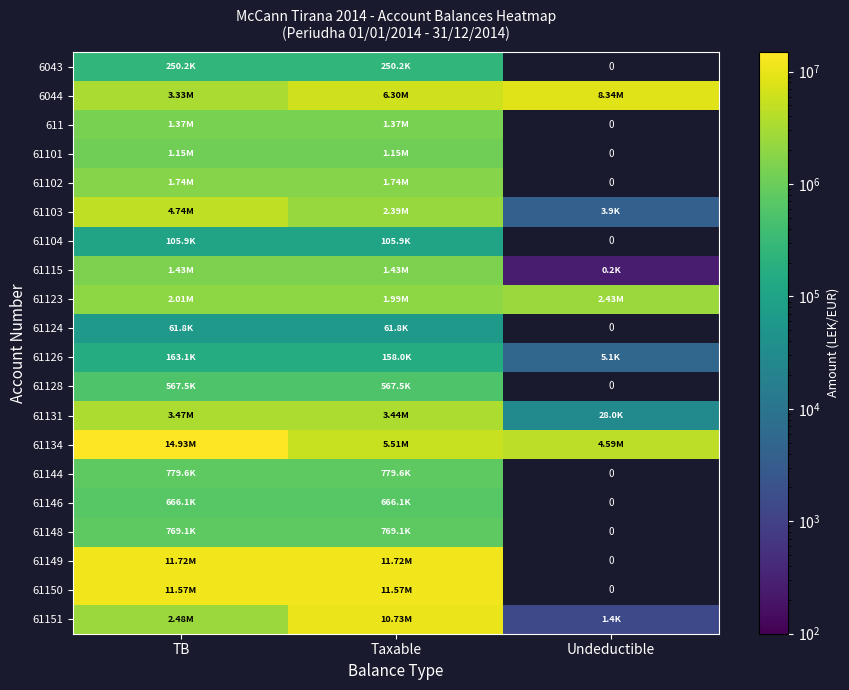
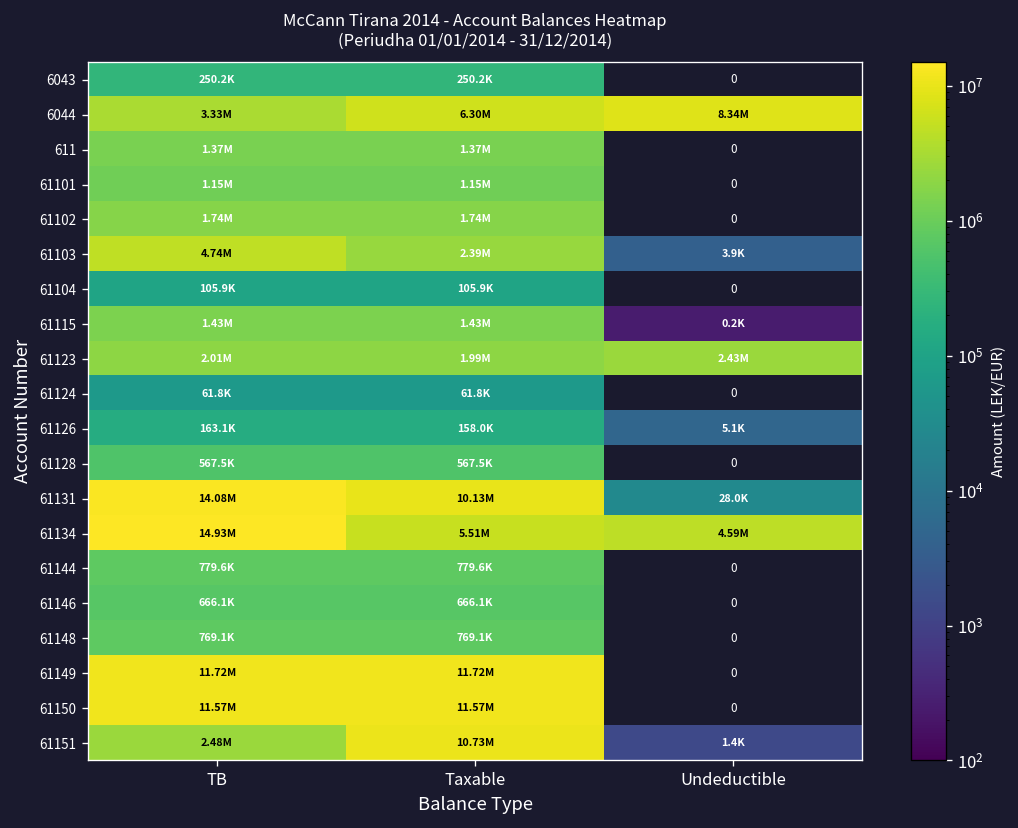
  {
    "6043": {
      "TB": "250.2K",
      "Taxable": "250.2K"
    },
    "6044": {
      "TB": "3.33M",
      "Taxable": "6.30M",
      "Undeductible": "8.34M"
    },
    "611": {
      "TB": "1.37M",
      "Taxable": "1.37M"
    },
    "61101": {
      "TB": "1.15M",
      "Taxable": "1.15M"
    },
    "61102": {
      "TB": "1.74M",
      "Taxable": "1.74M"
    },
    "61103": {
      "TB": "4.74M",
      "Taxable": "2.39M",
      "Undeductible": "3.9K"
    },
    "61104": {
      "TB": "105.9K",
      "Taxable": "105.9K"
    },
    "61115": {
      "TB": "1.43M",
      "Taxable": "1.43M",
      "Undeductible": "0.2K"
    },
    "61123": {
      "TB": "2.01M",
      "Taxable": "1.99M",
      "Undeductible": "2.43M"
    },
    "61124": {
      "TB": "61.8K",
      "Taxable": "61.8K"
    },
    "61126": {
      "TB": "163.1K",
      "Taxable": "158.0K",
      "Undeductible": "5.1K"
    },
    "61128": {
      "TB": "567.5K",
      "Taxable": "567.5K"
    },
    "61131": {
-     "TB": "3.47M",
-     "Taxable": "3.44M",
+     "TB": "14.08M",
+     "Taxable": "10.13M",
      "Undeductible": "28.0K"
    },
    "61134": {
      "TB": "14.93M",
      "Taxable": "5.51M",
      "Undeductible": "4.59M"
    },
    "61144": {
      "TB": "779.6K",
      "Taxable": "779.6K"
    },
    "61146": {
      "TB": "666.1K",
      "Taxable": "666.1K"
    },
    "61148": {
      "TB": "769.1K",
      "Taxable": "769.1K"
    },
    "61149": {
      "TB": "11.72M",
      "Taxable": "11.72M"
    },
    "61150": {
      "TB": "11.57M",
      "Taxable": "11.57M"
    },
    "61151": {
      "TB": "2.48M",
      "Taxable": "10.73M",
      "Undeductible": "1.4K"
    }
  }
